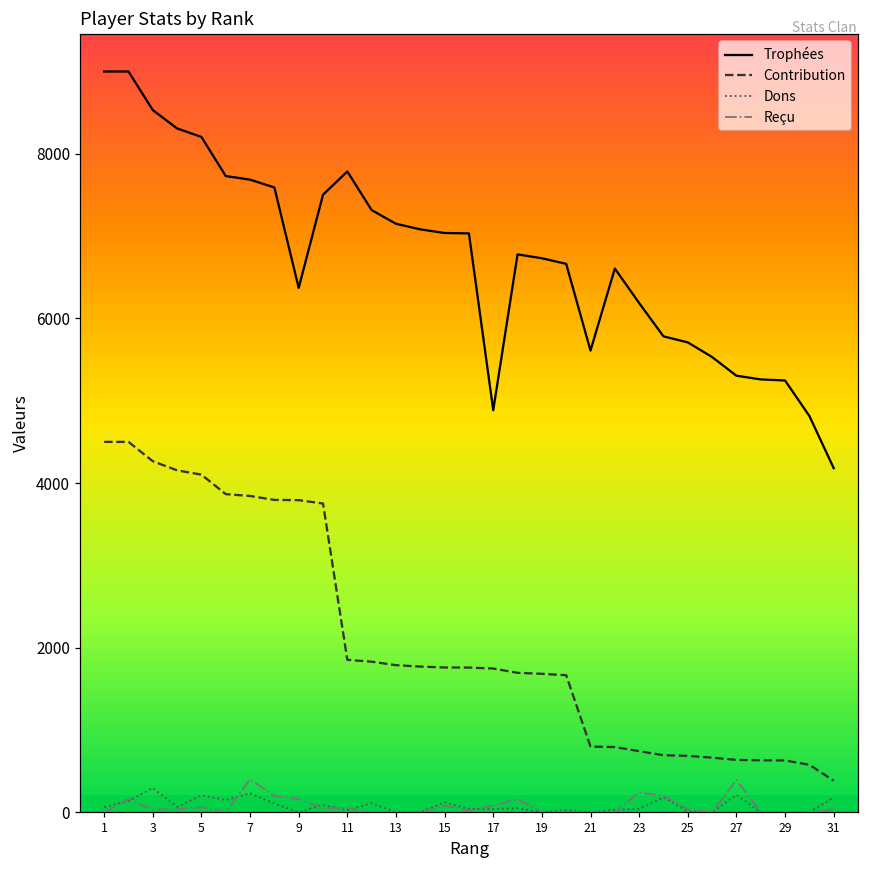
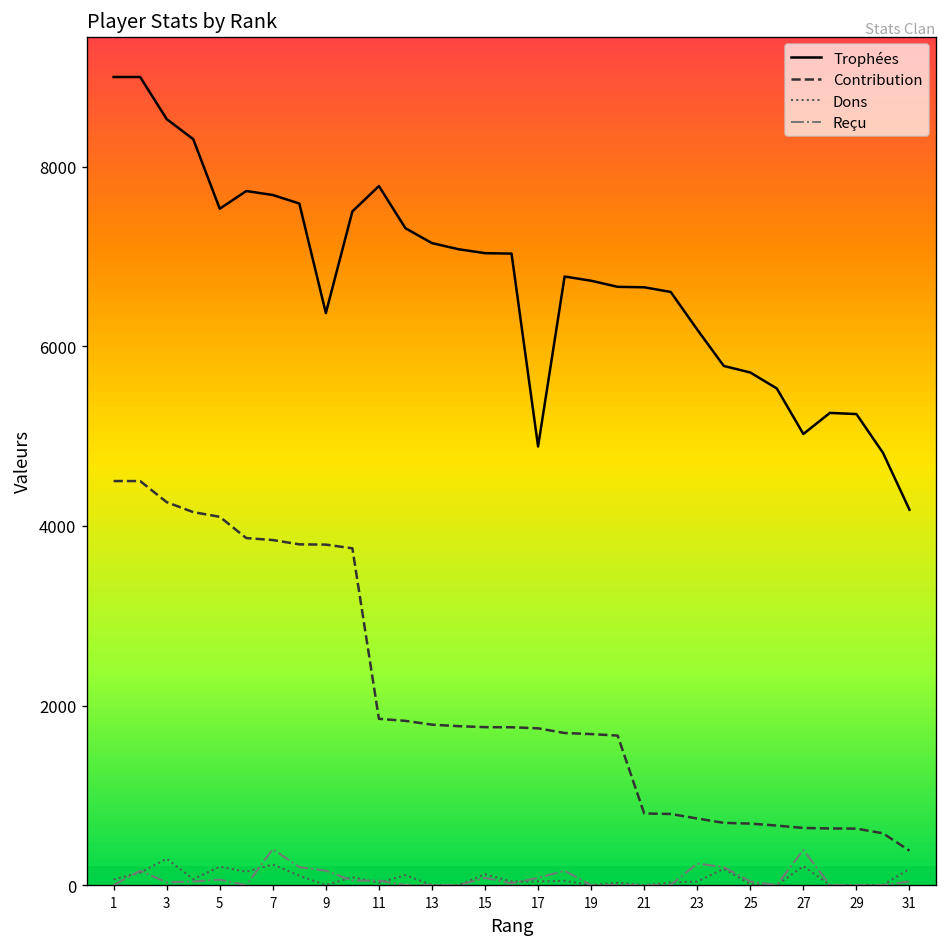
  {
    "Trophées": {
      "1": 9000,
      "3": 8500,
-     "5": 8200,
+     "5": 7500,
      "7": 7700,
      "9": 6400,
      "11": 7800,
      "13": 7200,
      "15": 7000,
      "17": 4900,
      "19": 6700,
-     "21": 5600,
+     "21": 6700,
      "23": 6200,
      "25": 5700,
-     "27": 5300,
+     "27": 5000,
      "29": 5200,
      "31": 4200
    }
  }
